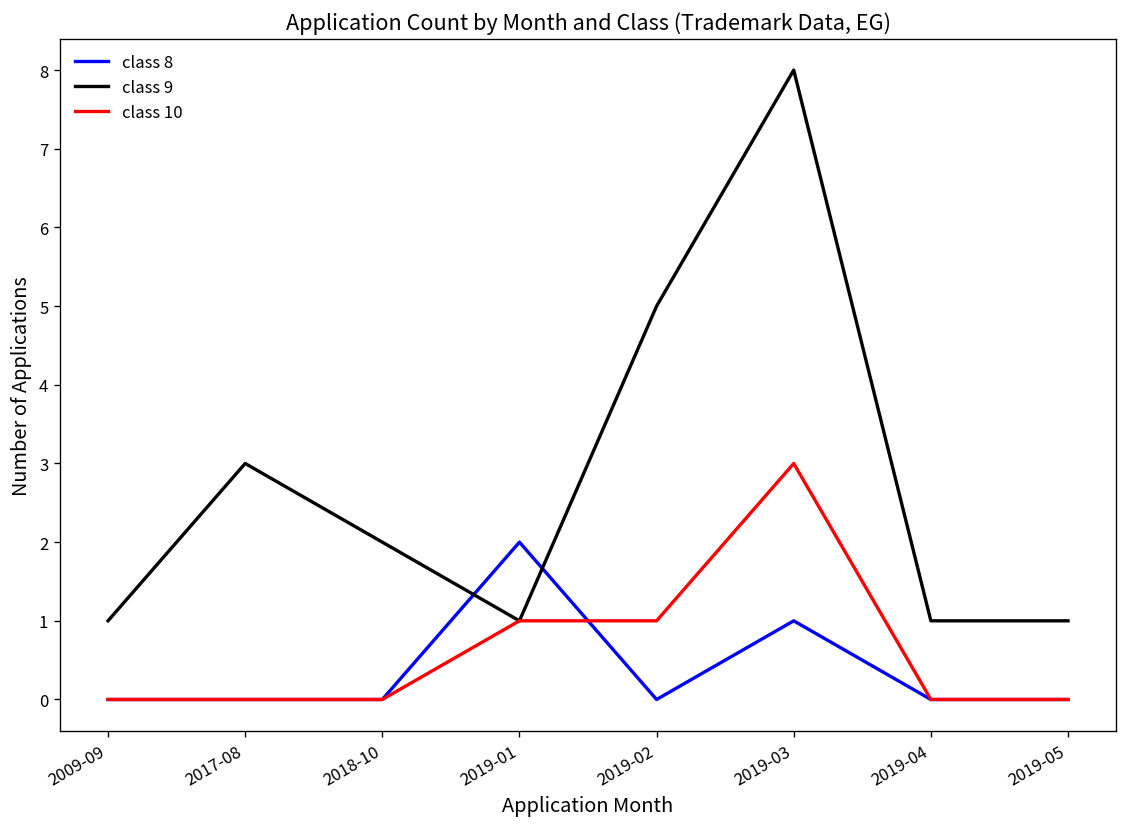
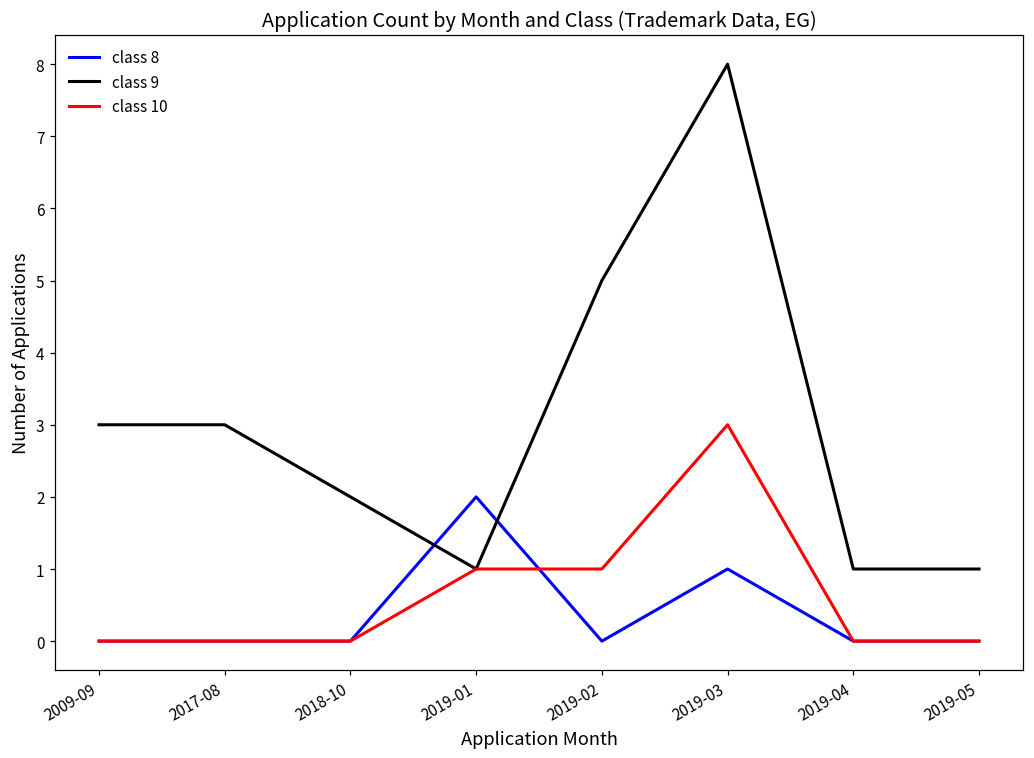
  {
    "class 8": {
      "2019-01": 2,
      "2019-02": 0,
      "2019-03": 1
    },
    "class 9": {
-     "2009-09": 1,
+     "2009-09": 3,
      "2017-08": 3,
      "2018-10": 2,
      "2019-02": 5,
      "2019-03": 8,
      "2019-04": 1,
      "2019-05": 1
    },
    "class 10": {
      "2019-02": 1,
      "2019-03": 3
    }
  }
